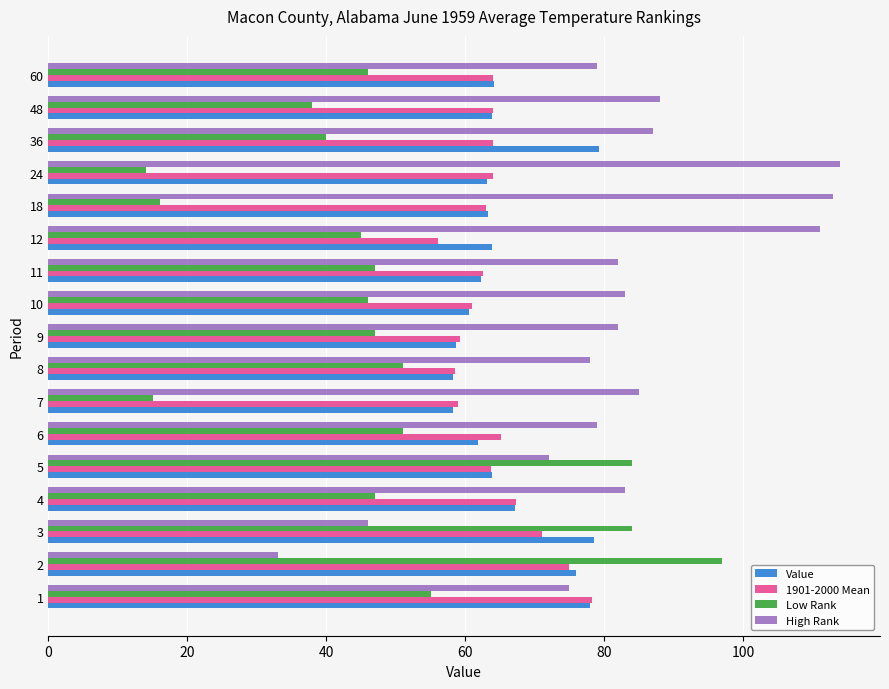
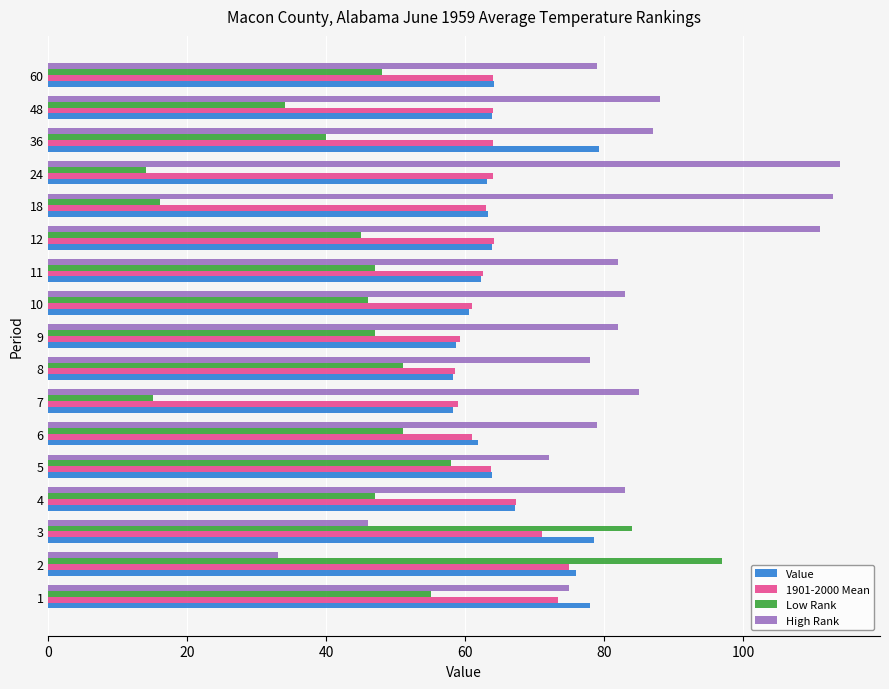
  {
    "Value": {
      "60": 64,
      "48": 64,
      "36": 79,
      "24": 63,
      "18": 63,
      "12": 64,
      "11": 62,
      "10": 61,
      "9": 59,
      "8": 58,
      "7": 58,
      "6": 62,
      "5": 64,
      "4": 67,
      "3": 79,
      "2": 76,
      "1": 78
    },
    "1901-2000 Mean": {
      "60": 64,
      "48": 64,
      "36": 64,
      "24": 64,
      "18": 63,
-     "12": 56,
+     "12": 64,
      "11": 63,
      "10": 61,
      "9": 59,
      "8": 59,
      "7": 59,
-     "6": 65,
+     "6": 61,
      "5": 64,
      "4": 67,
      "3": 71,
      "2": 75,
-     "1": 78
+     "1": 73
    },
    "Low Rank": {
-     "60": 46,
-     "48": 38,
+     "60": 48,
+     "48": 34,
      "36": 40,
      "24": 14,
      "18": 16,
      "12": 45,
      "11": 47,
      "10": 46,
      "9": 47,
      "8": 51,
      "7": 15,
      "6": 51,
-     "5": 84,
+     "5": 58,
      "4": 47,
      "3": 84,
      "2": 97,
      "1": 55
    },
    "High Rank": {
      "60": 79,
      "48": 88,
      "36": 87,
      "24": 114,
      "18": 113,
      "12": 111,
      "11": 82,
      "10": 83,
      "9": 82,
      "8": 78,
      "7": 85,
      "6": 79,
      "5": 72,
      "4": 83,
      "3": 46,
      "2": 33,
      "1": 75
    }
  }
